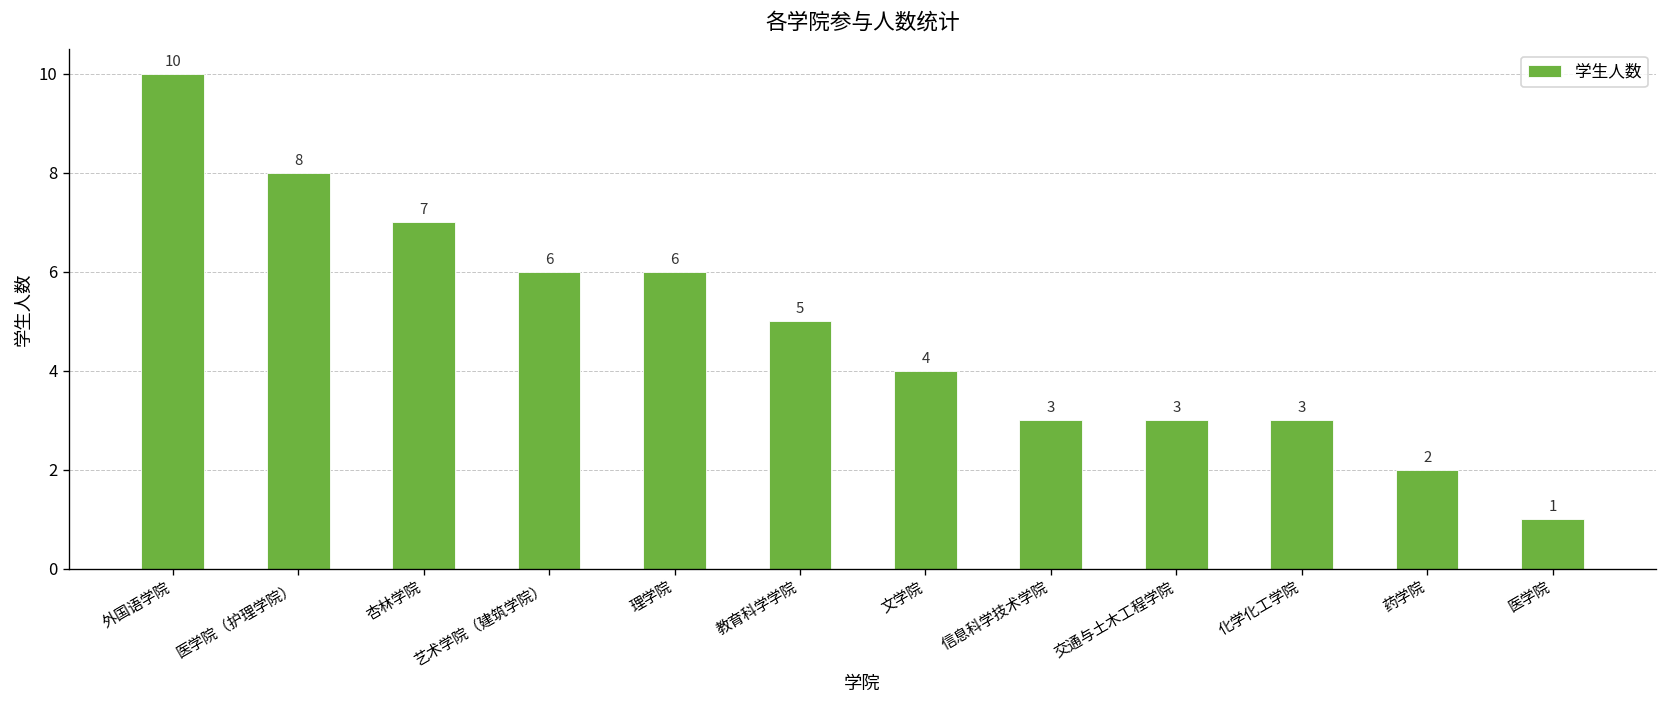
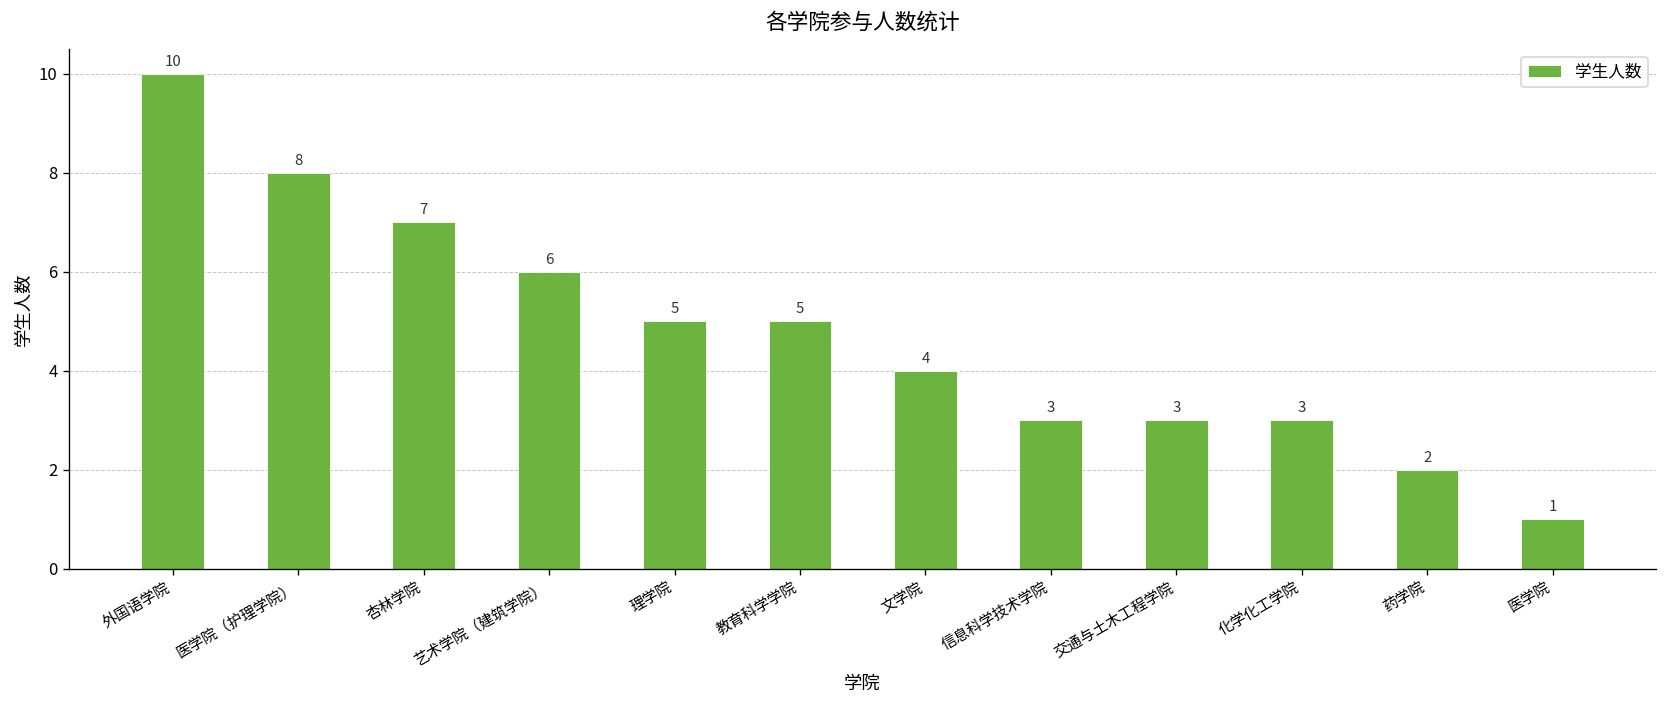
  {
    "外国语学院": 10,
    "医学院（护理学院）": 8,
    "杏林学院": 7,
    "艺术学院（建筑学院）": 6,
-   "理学院": 6,
+   "理学院": 5,
    "教育科学学院": 5,
    "文学院": 4,
    "信息科学技术学院": 3,
    "交通与土木工程学院": 3,
    "化学化工学院": 3,
    "药学院": 2,
    "医学院": 1
  }
